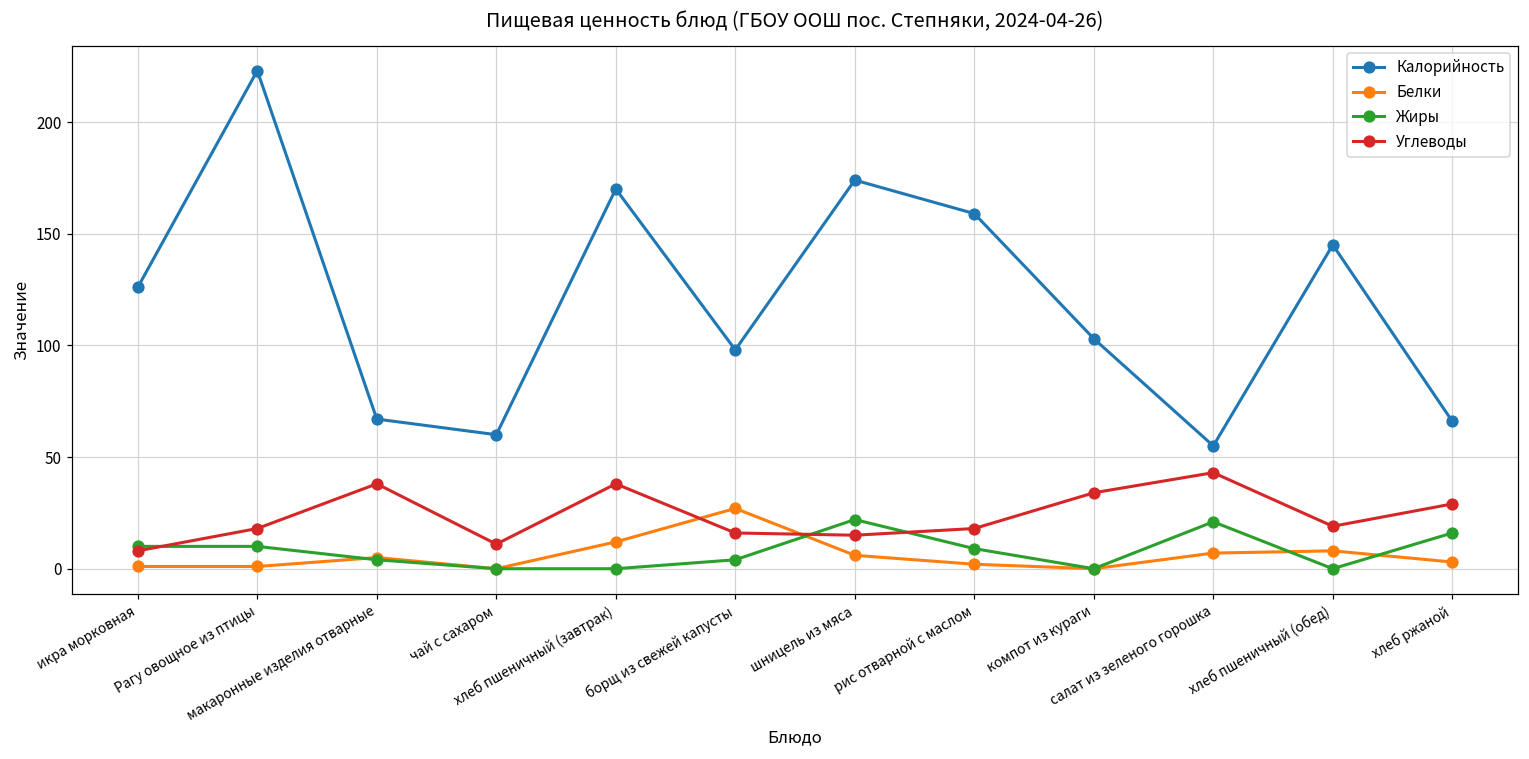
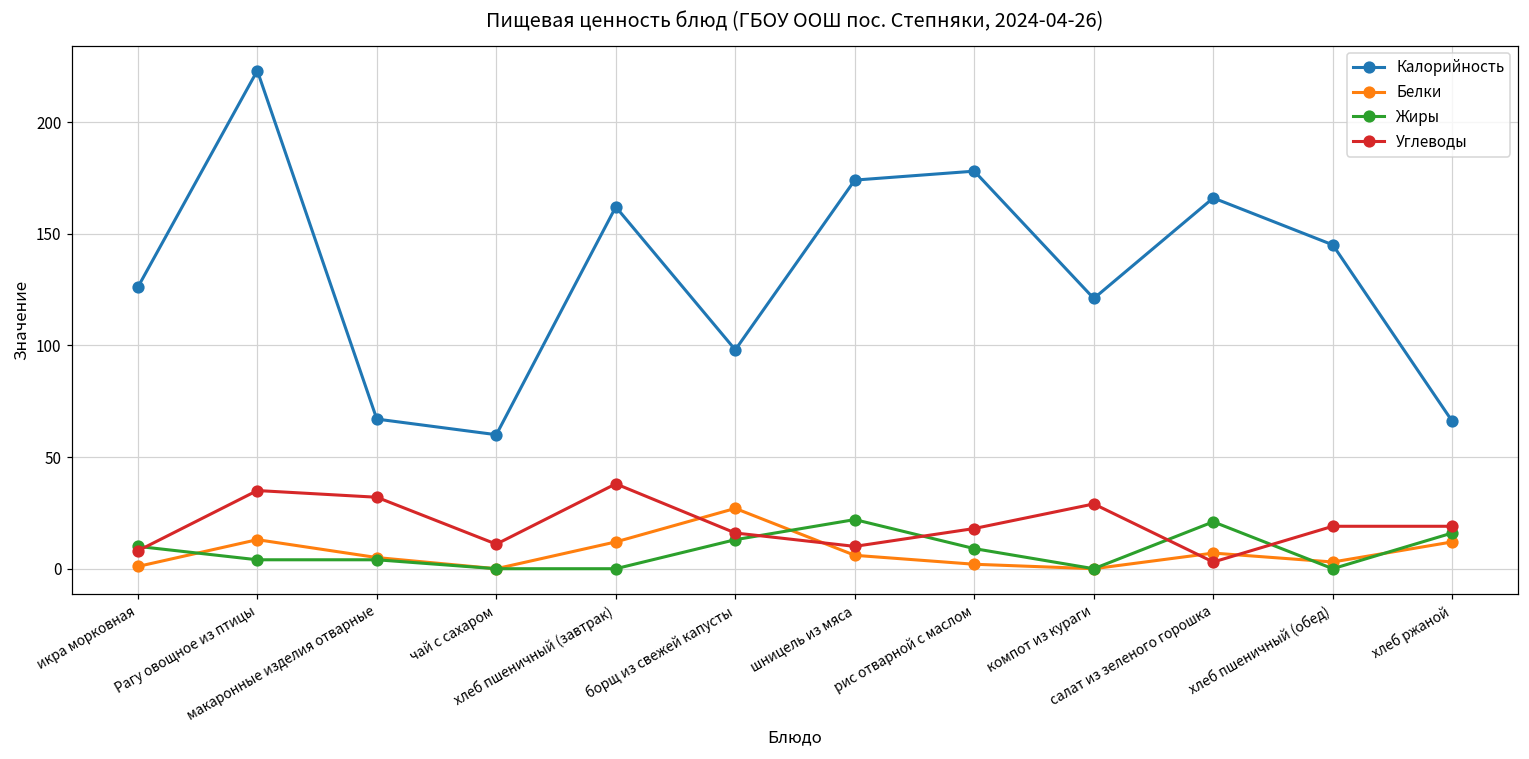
  {
    "Калорийность": {
      "икра морковная": 126,
      "Рагу овощное из птицы": 223,
      "макаронные изделия отварные": 67,
      "чай с сахаром": 60,
-     "хлеб пшеничный (завтрак)": 170,
+     "хлеб пшеничный (завтрак)": 162,
      "борщ из свежей капусты": 98,
      "шницель из мяса": 174,
-     "рис отварной с маслом": 159,
-     "компот из кураги": 103,
-     "салат из зеленого горошка": 55,
+     "рис отварной с маслом": 178,
+     "компот из кураги": 121,
+     "салат из зеленого горошка": 166,
      "хлеб пшеничный (обед)": 145,
      "хлеб ржаной": 66
    },
    "Белки": {
      "икра морковная": 1,
-     "Рагу овощное из птицы": 1,
+     "Рагу овощное из птицы": 13,
      "хлеб пшеничный (завтрак)": 12,
      "борщ из свежей капусты": 27,
      "шницель из мяса": 6,
      "рис отварной с маслом": 2,
      "салат из зеленого горошка": 7,
-     "хлеб пшеничный (обед)": 8,
-     "хлеб ржаной": 3
+     "хлеб пшеничный (обед)": 3,
+     "хлеб ржаной": 12
    },
    "Жиры": {
      "икра морковная": 10,
-     "Рагу овощное из птицы": 10,
+     "Рагу овощное из птицы": 4,
      "хлеб пшеничный (завтрак)": 0,
-     "борщ из свежей капусты": 4,
+     "борщ из свежей капусты": 13,
      "шницель из мяса": 22,
      "рис отварной с маслом": 9,
      "салат из зеленого горошка": 21,
      "хлеб пшеничный (обед)": 0,
      "хлеб ржаной": 16
    },
    "Углеводы": {
      "икра морковная": 8,
-     "Рагу овощное из птицы": 18,
-     "макаронные изделия отварные": 38,
+     "Рагу овощное из птицы": 35,
+     "макаронные изделия отварные": 32,
      "чай с сахаром": 11,
      "хлеб пшеничный (завтрак)": 38,
      "борщ из свежей капусты": 16,
-     "шницель из мяса": 15,
+     "шницель из мяса": 10,
      "рис отварной с маслом": 18,
-     "компот из кураги": 34,
-     "салат из зеленого горошка": 43,
+     "компот из кураги": 29,
+     "салат из зеленого горошка": 3,
      "хлеб пшеничный (обед)": 19,
-     "хлеб ржаной": 29
+     "хлеб ржаной": 19
    }
  }
